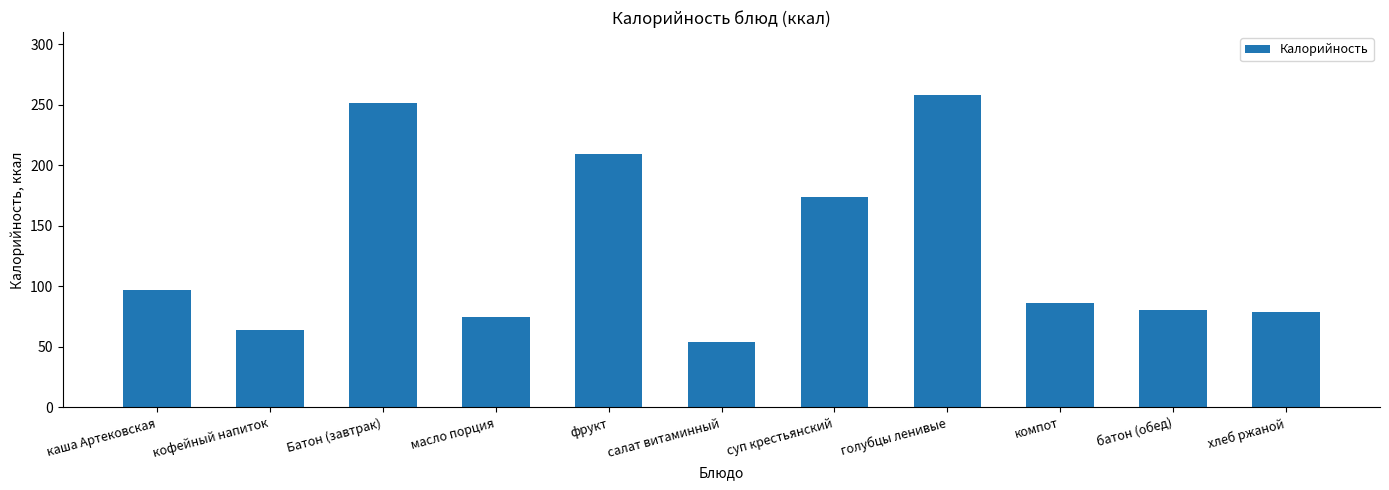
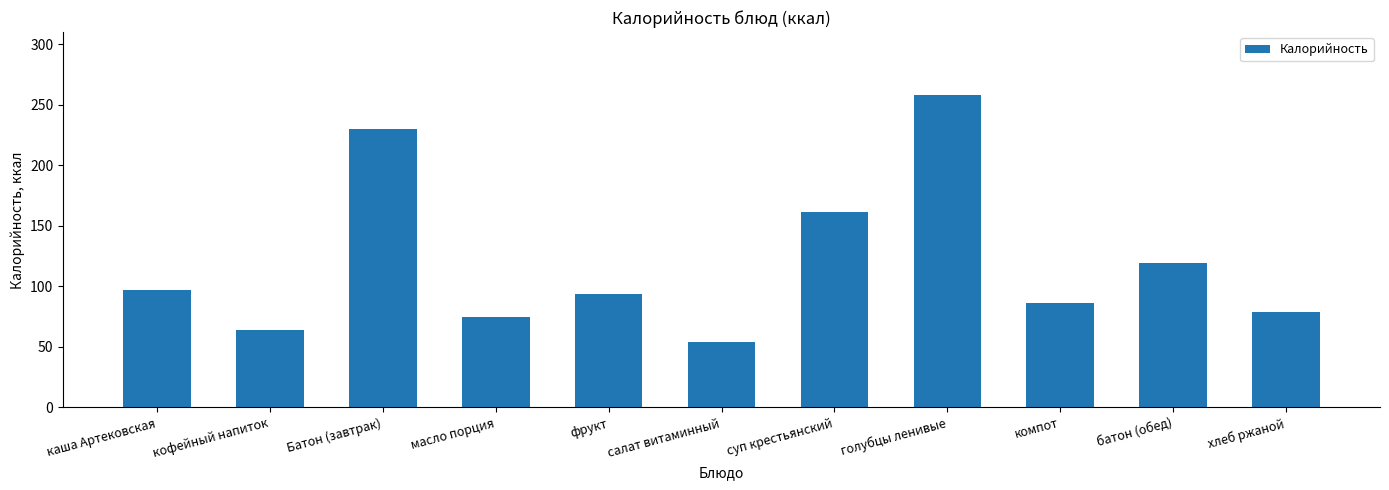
  {
    "каша Артековская": 97,
    "кофейный напиток": 64,
-   "Батон (завтрак)": 251,
+   "Батон (завтрак)": 230,
    "масло порция": 75,
-   "фрукт": 209,
+   "фрукт": 94,
    "салат витаминный": 54,
-   "суп крестьянский": 174,
+   "суп крестьянский": 161,
    "голубцы ленивые": 258,
    "компот": 86,
-   "батон (обед)": 81,
+   "батон (обед)": 119,
    "хлеб ржаной": 79
  }
